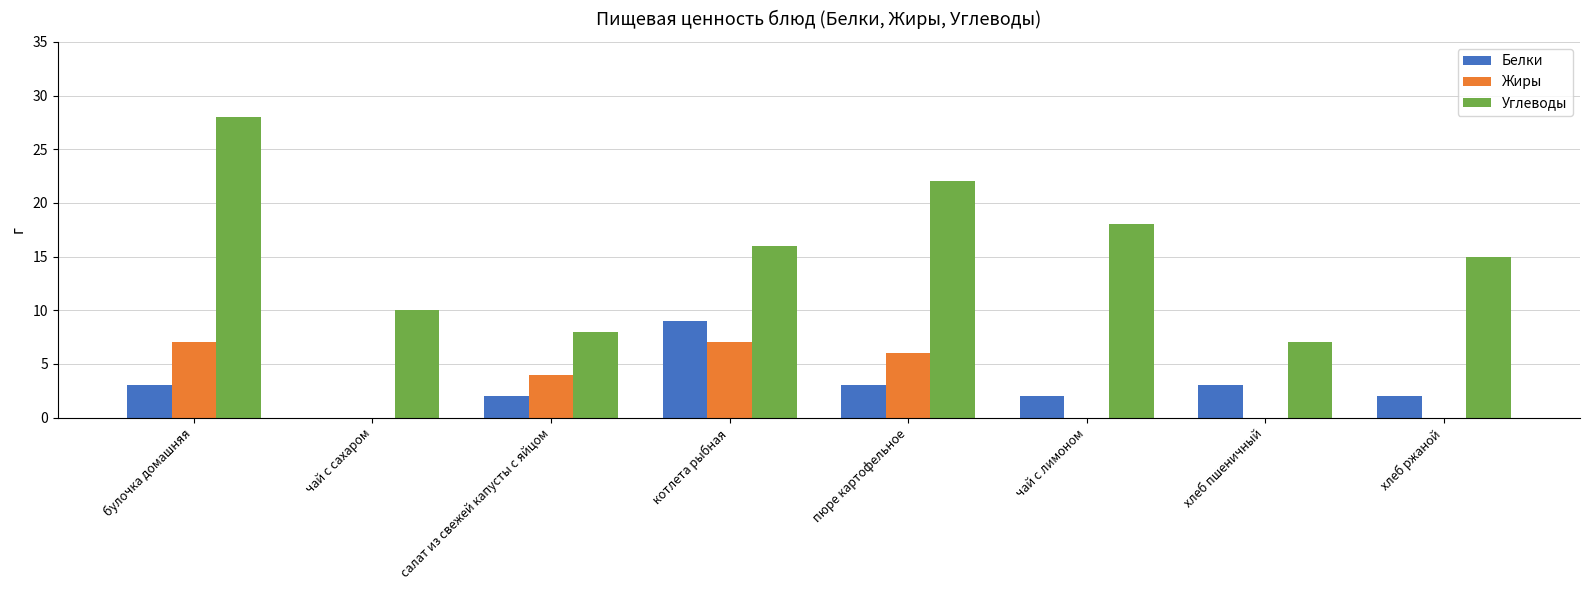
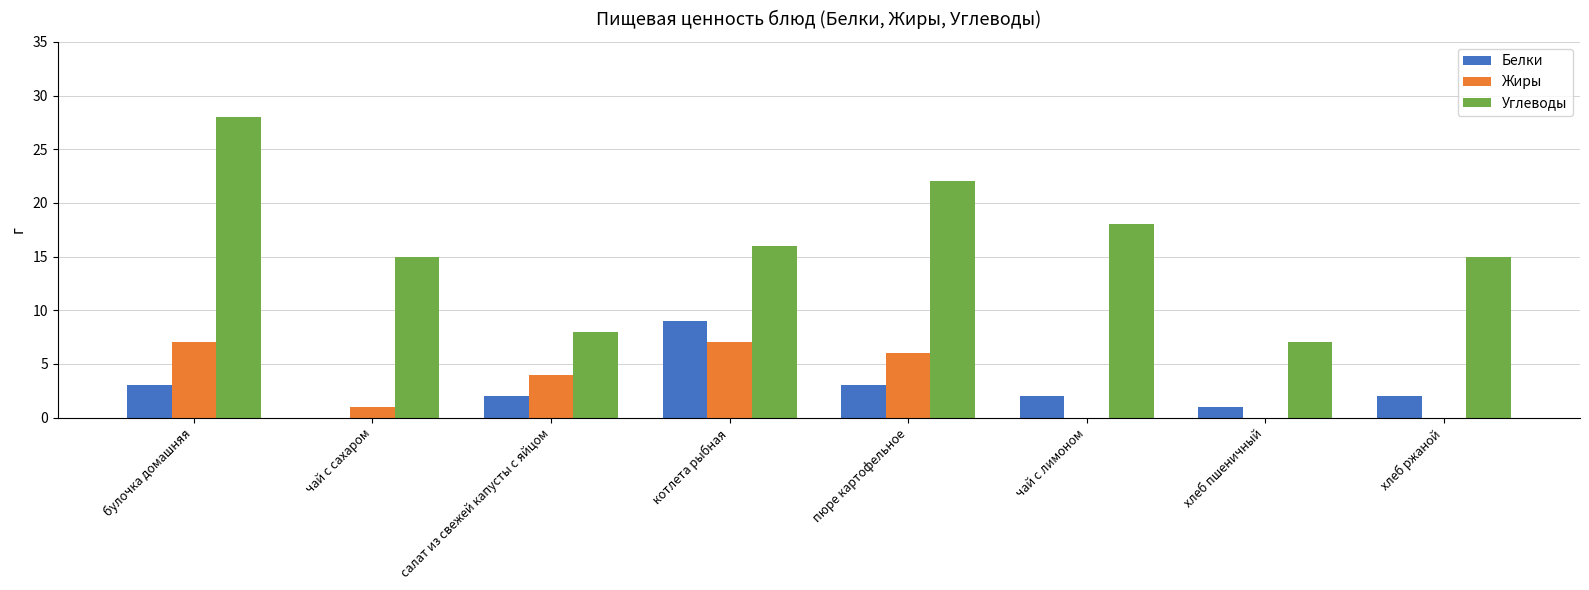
  {
    "Белки": {
      "булочка домашняя": 3,
      "чай с сахаром": 0,
      "салат из свежей капусты с яйцом": 2,
      "котлета рыбная": 9,
      "пюре картофельное": 3,
      "чай с лимоном": 2,
-     "хлеб пшеничный": 3,
+     "хлеб пшеничный": 1,
      "хлеб ржаной": 2
    },
    "Жиры": {
      "булочка домашняя": 7,
-     "чай с сахаром": 0,
+     "чай с сахаром": 1,
      "салат из свежей капусты с яйцом": 4,
      "котлета рыбная": 7,
      "пюре картофельное": 6,
      "чай с лимоном": 0,
      "хлеб пшеничный": 0,
      "хлеб ржаной": 0
    },
    "Углеводы": {
      "булочка домашняя": 28,
-     "чай с сахаром": 10,
+     "чай с сахаром": 15,
      "салат из свежей капусты с яйцом": 8,
      "котлета рыбная": 16,
      "пюре картофельное": 22,
      "чай с лимоном": 18,
      "хлеб пшеничный": 7,
      "хлеб ржаной": 15
    }
  }
